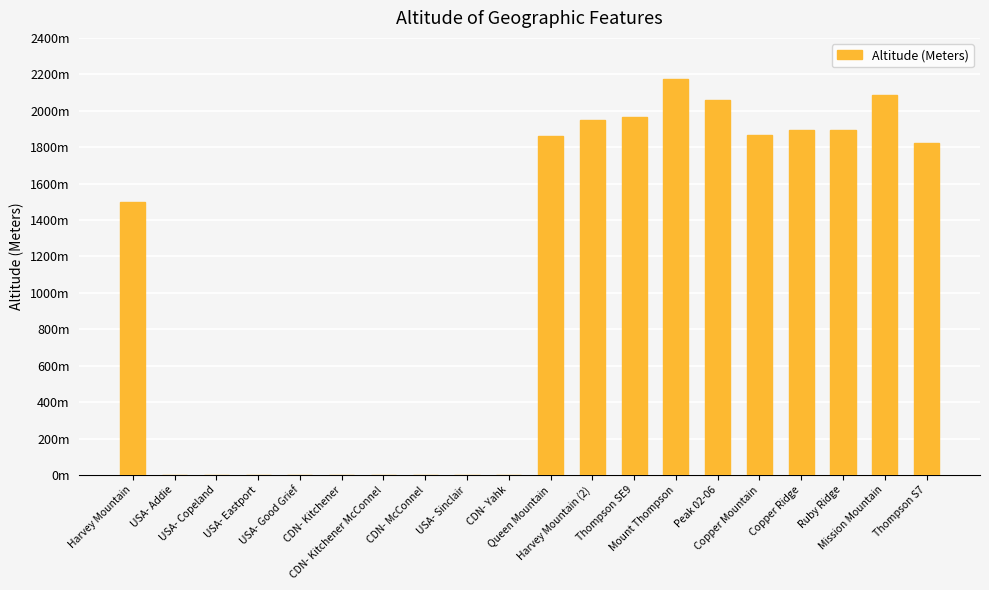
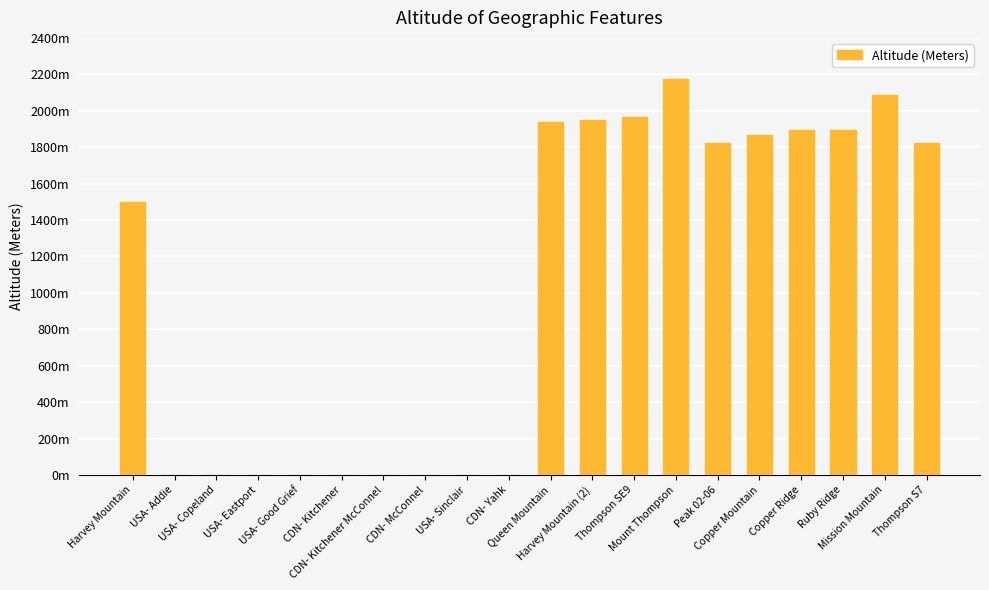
  {
    "Harvey Mountain": "1500m",
    "USA- Addie": "0m",
    "USA- Copeland": "0m",
    "USA- Eastport": "0m",
    "USA- Good Grief": "0m",
    "CDN- Kitchener": "0m",
    "CDN- Kitchener McConnel": "0m",
    "CDN- McConnel": "0m",
    "USA- Sinclair": "0m",
    "CDN- Yahk": "0m",
-   "Queen Mountain": "1860m",
+   "Queen Mountain": "1940m",
    "Harvey Mountain (2)": "1950m",
    "Thompson SE9": "1970m",
    "Mount Thompson": "2180m",
-   "Peak 02-06": "2060m",
+   "Peak 02-06": "1820m",
    "Copper Mountain": "1870m",
    "Copper Ridge": "1890m",
    "Ruby Ridge": "1890m",
    "Mission Mountain": "2090m",
    "Thompson S7": "1830m"
  }
